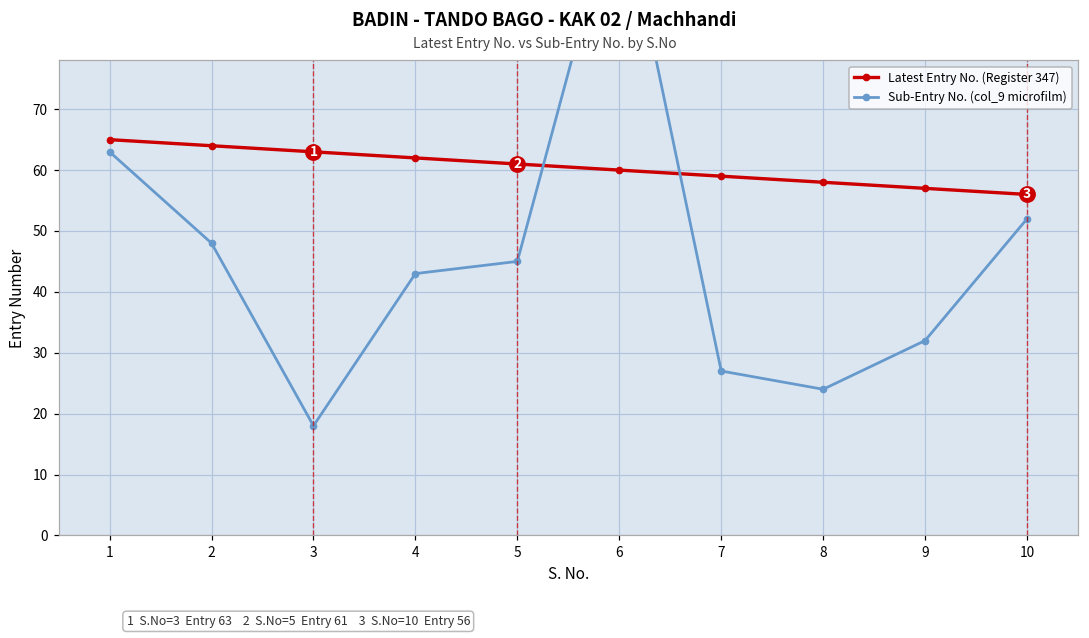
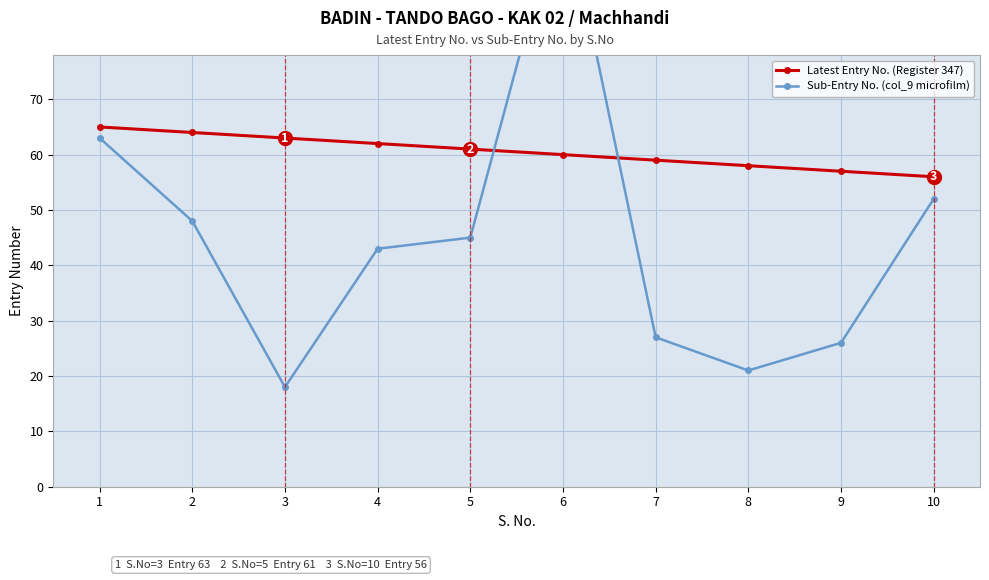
  {
    "Sub-Entry No. (col_9 microfilm)": {
      "1": 63,
      "2": 48,
      "3": 18,
      "4": 43,
      "5": 45,
      "7": 27,
-     "8": 24,
-     "9": 32,
+     "8": 21,
+     "9": 26,
      "10": 52
    }
  }
